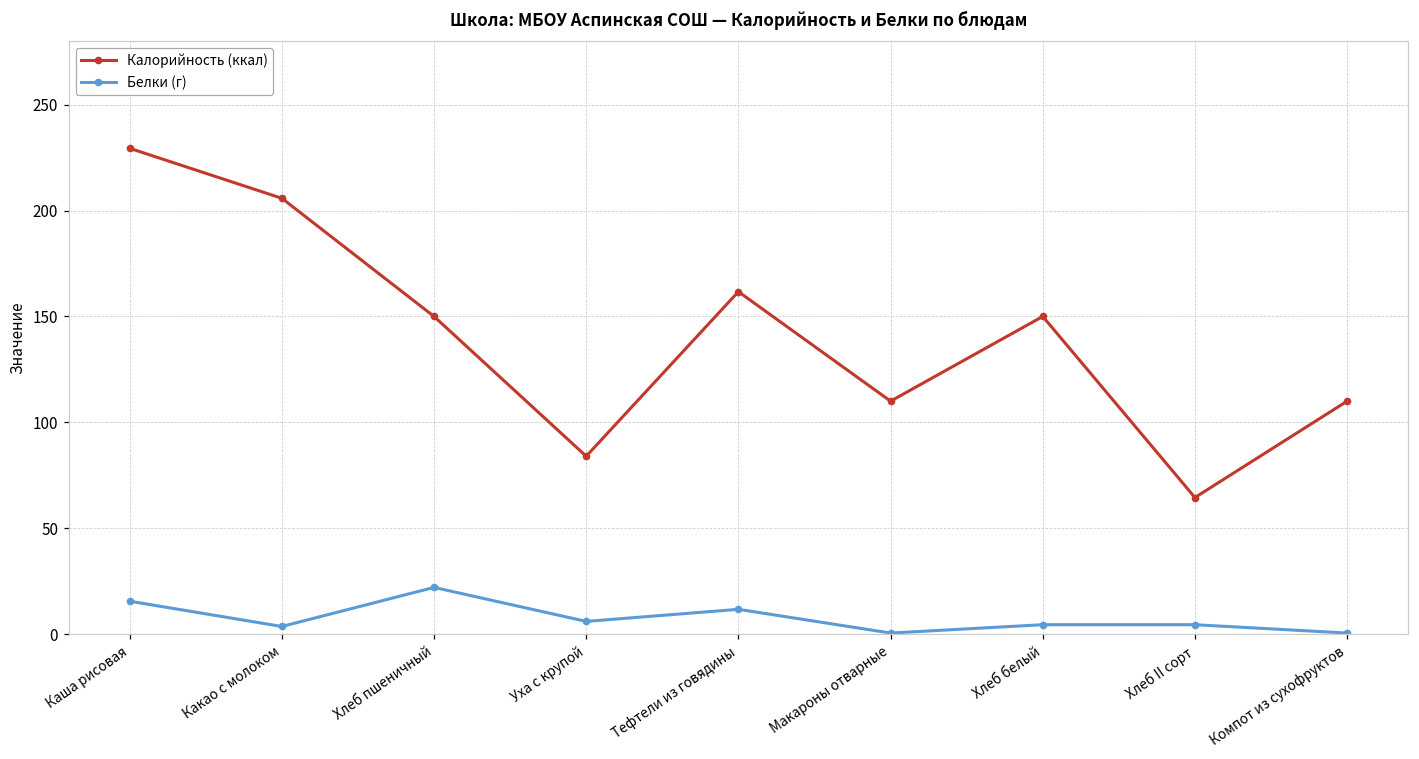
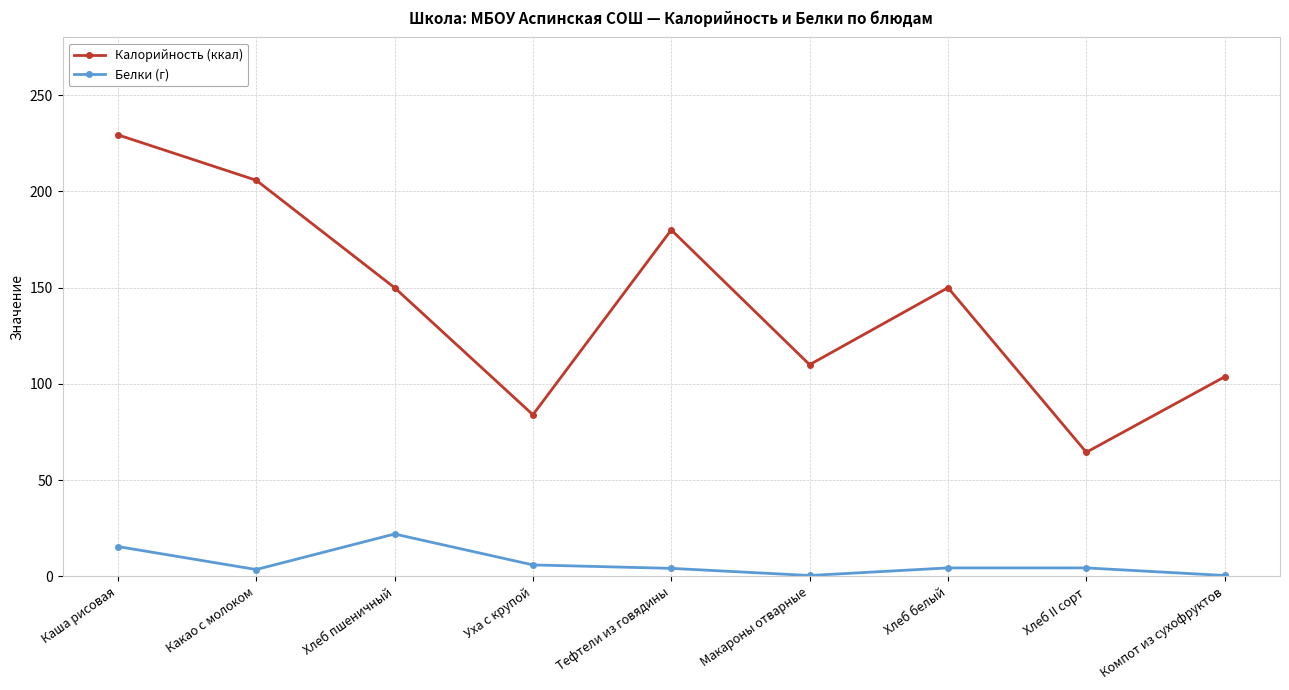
  {
    "Калорийность (ккал)": {
      "Каша рисовая": 229,
      "Какао с молоком": 206,
      "Хлеб пшеничный": 150,
      "Уха с крупой": 84,
-     "Тефтели из говядины": 162,
+     "Тефтели из говядины": 180,
      "Макароны отварные": 110,
      "Хлеб белый": 150,
      "Хлеб II сорт": 65,
-     "Компот из сухофруктов": 110
+     "Компот из сухофруктов": 104
    },
    "Белки (г)": {
      "Каша рисовая": 16,
      "Какао с молоком": 4,
      "Хлеб пшеничный": 22,
      "Уха с крупой": 6,
-     "Тефтели из говядины": 12,
+     "Тефтели из говядины": 4,
      "Макароны отварные": 1,
      "Хлеб белый": 4,
      "Хлеб II сорт": 4,
      "Компот из сухофруктов": 1
    }
  }
